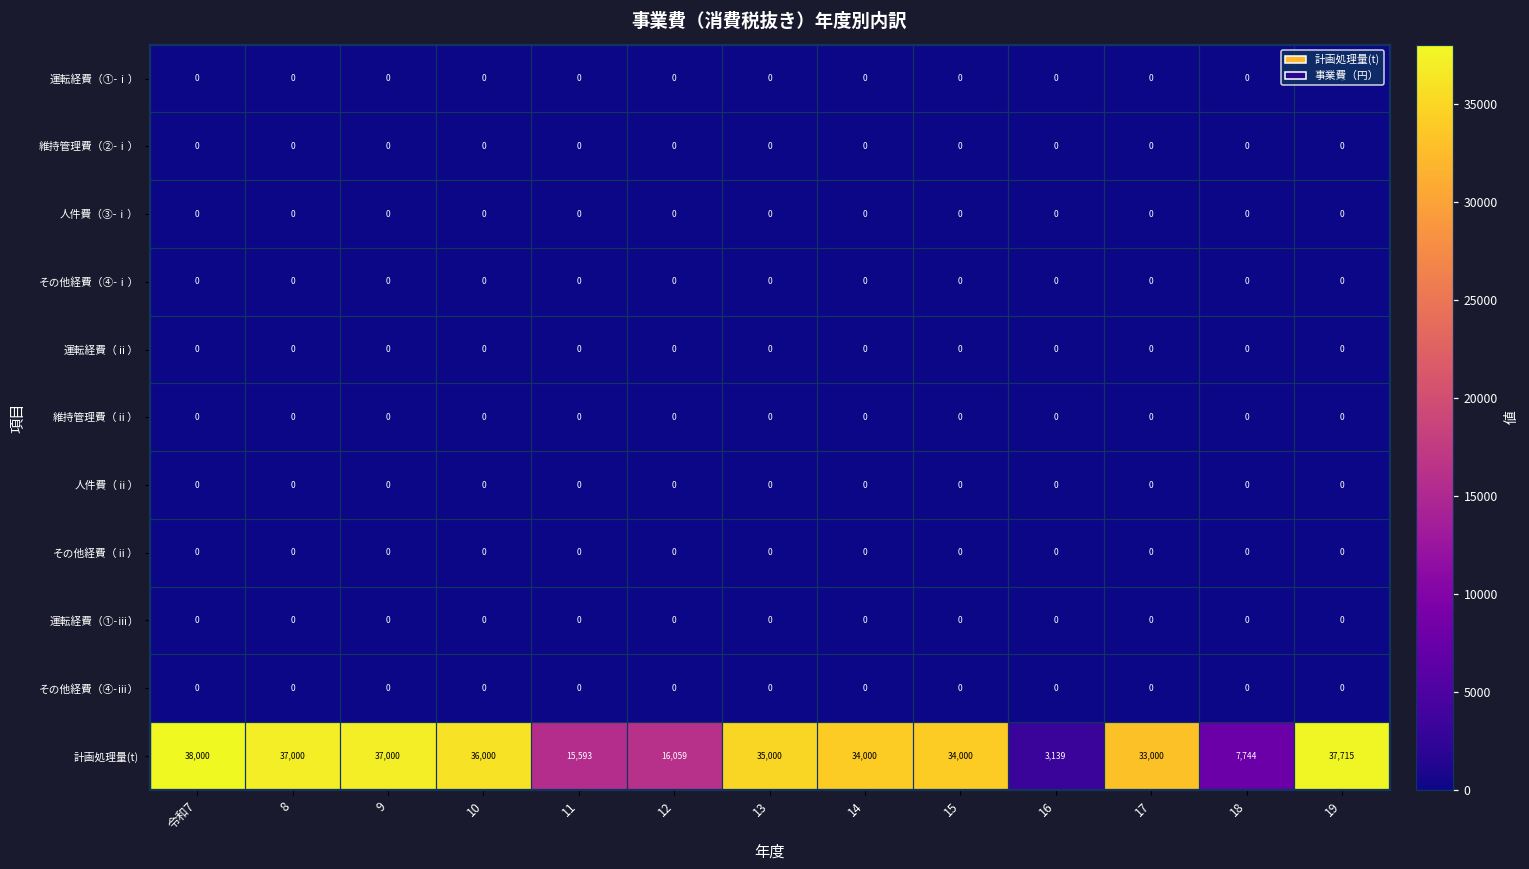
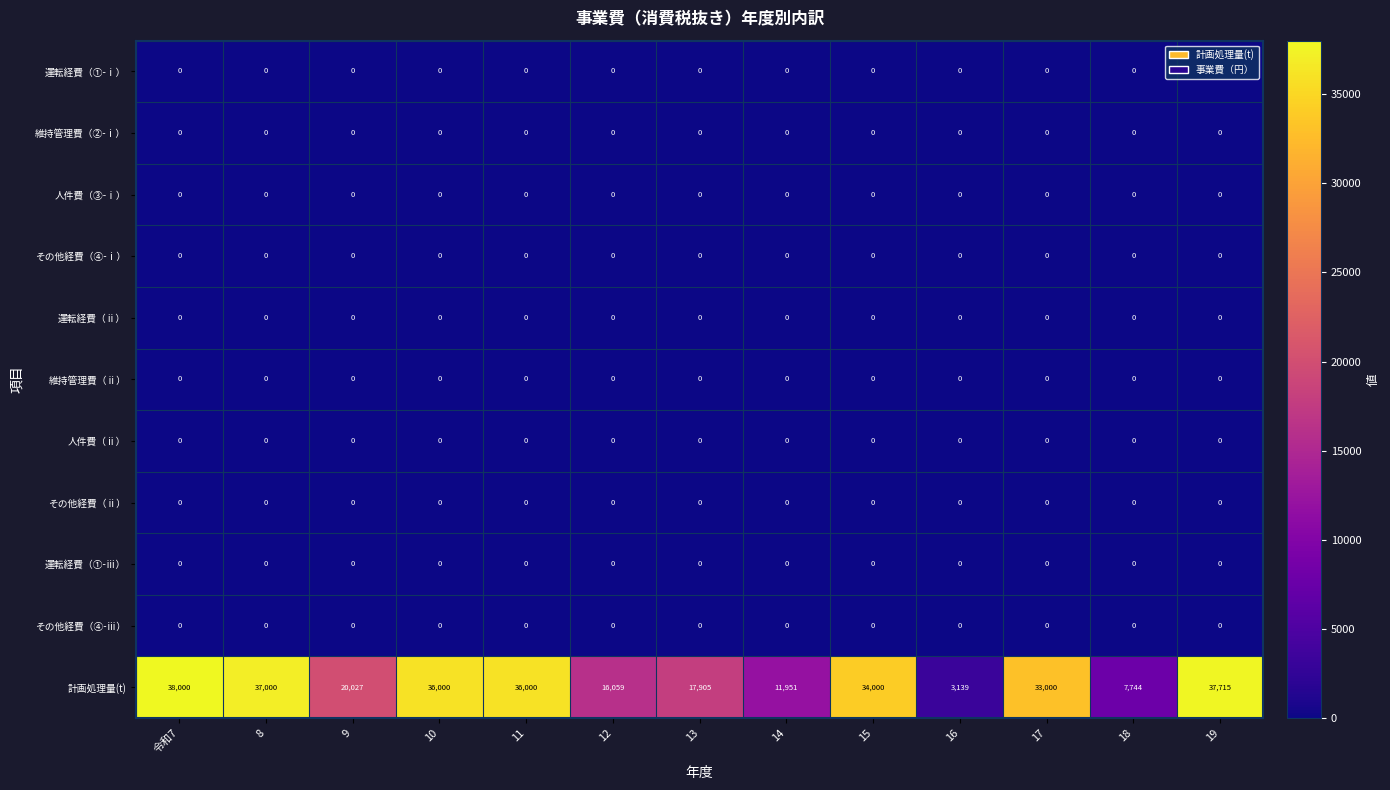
  {
    "運転経費（①-ⅰ）": {
      "令和7": "0",
      "8": "0",
      "9": "0",
      "10": "0",
      "11": "0",
      "12": "0",
      "13": "0",
      "14": "0",
      "15": "0",
      "16": "0",
      "17": "0",
      "18": "0"
    },
    "維持管理費（②-ⅰ）": {
      "令和7": "0",
      "8": "0",
      "9": "0",
      "10": "0",
      "11": "0",
      "12": "0",
      "13": "0",
      "14": "0",
      "15": "0",
      "16": "0",
      "17": "0",
      "18": "0",
      "19": "0"
    },
    "人件費（③-ⅰ）": {
      "令和7": "0",
      "8": "0",
      "9": "0",
      "10": "0",
      "11": "0",
      "12": "0",
      "13": "0",
      "14": "0",
      "15": "0",
      "16": "0",
      "17": "0",
      "18": "0",
      "19": "0"
    },
    "その他経費（④-ⅰ）": {
      "令和7": "0",
      "8": "0",
      "9": "0",
      "10": "0",
      "11": "0",
      "12": "0",
      "13": "0",
      "14": "0",
      "15": "0",
      "16": "0",
      "17": "0",
      "18": "0",
      "19": "0"
    },
    "運転経費（ⅱ）": {
      "令和7": "0",
      "8": "0",
      "9": "0",
      "10": "0",
      "11": "0",
      "12": "0",
      "13": "0",
      "14": "0",
      "15": "0",
      "16": "0",
      "17": "0",
      "18": "0",
      "19": "0"
    },
    "維持管理費（ⅱ）": {
      "令和7": "0",
      "8": "0",
      "9": "0",
      "10": "0",
      "11": "0",
      "12": "0",
      "13": "0",
      "14": "0",
      "15": "0",
      "16": "0",
      "17": "0",
      "18": "0",
      "19": "0"
    },
    "人件費（ⅱ）": {
      "令和7": "0",
      "8": "0",
      "9": "0",
      "10": "0",
      "11": "0",
      "12": "0",
      "13": "0",
      "14": "0",
      "15": "0",
      "16": "0",
      "17": "0",
      "18": "0",
      "19": "0"
    },
    "その他経費（ⅱ）": {
      "令和7": "0",
      "8": "0",
      "9": "0",
      "10": "0",
      "11": "0",
      "12": "0",
      "13": "0",
      "14": "0",
      "15": "0",
      "16": "0",
      "17": "0",
      "18": "0",
      "19": "0"
    },
    "運転経費（①-ⅲ）": {
      "令和7": "0",
      "8": "0",
      "9": "0",
      "10": "0",
      "11": "0",
      "12": "0",
      "13": "0",
      "14": "0",
      "15": "0",
      "16": "0",
      "17": "0",
      "18": "0",
      "19": "0"
    },
    "その他経費（④-ⅲ）": {
      "令和7": "0",
      "8": "0",
      "9": "0",
      "10": "0",
      "11": "0",
      "12": "0",
      "13": "0",
      "14": "0",
      "15": "0",
      "16": "0",
      "17": "0",
      "18": "0",
      "19": "0"
    },
    "計画処理量(t)": {
      "令和7": "38,000",
      "8": "37,000",
-     "9": "37,000",
+     "9": "20,027",
      "10": "36,000",
-     "11": "15,593",
+     "11": "36,000",
      "12": "16,059",
-     "13": "35,000",
-     "14": "34,000",
+     "13": "17,905",
+     "14": "11,951",
      "15": "34,000",
      "16": "3,139",
      "17": "33,000",
      "18": "7,744",
      "19": "37,715"
    }
  }
